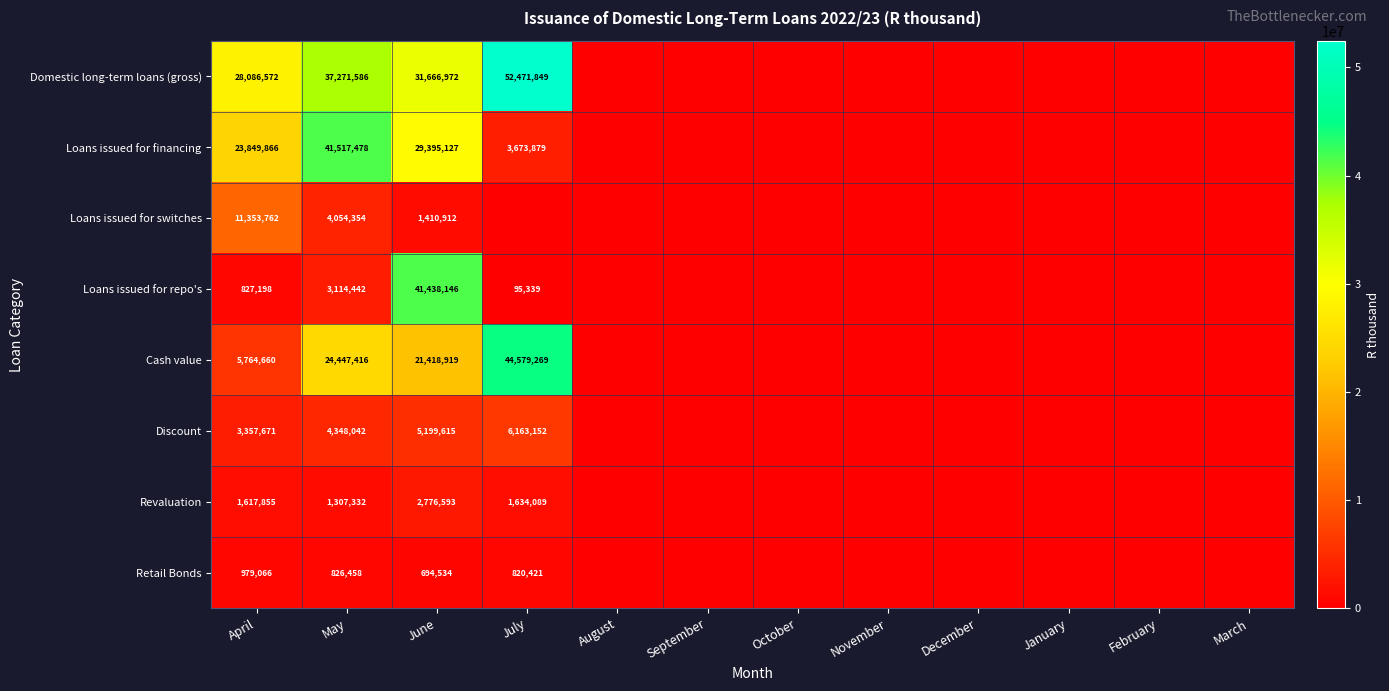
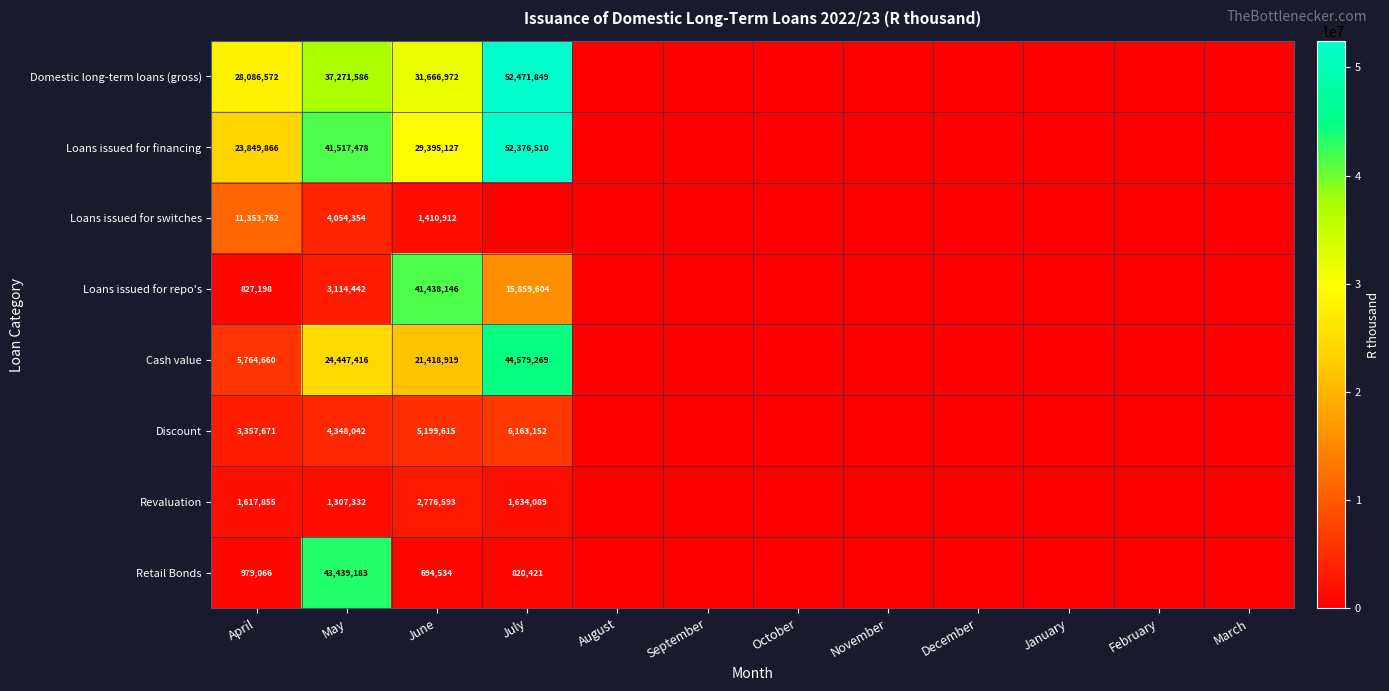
  {
    "Domestic long-term loans (gross)": {
      "April": "28,086,572",
      "May": "37,271,586",
      "June": "31,666,972",
      "July": "52,471,849"
    },
    "Loans issued for financing": {
      "April": "23,849,866",
      "May": "41,517,478",
      "June": "29,395,127",
-     "July": "3,673,879"
+     "July": "52,376,510"
    },
    "Loans issued for switches": {
      "April": "11,353,762",
      "May": "4,054,354",
      "June": "1,410,912"
    },
    "Loans issued for repo's": {
      "April": "827,198",
      "May": "3,114,442",
      "June": "41,438,146",
-     "July": "95,339"
+     "July": "15,859,604"
    },
    "Cash value": {
      "April": "5,764,660",
      "May": "24,447,416",
      "June": "21,418,919",
      "July": "44,579,269"
    },
    "Discount": {
      "April": "3,357,671",
      "May": "4,348,042",
      "June": "5,199,615",
      "July": "6,163,152"
    },
    "Revaluation": {
      "April": "1,617,855",
      "May": "1,307,332",
      "June": "2,776,593",
      "July": "1,634,089"
    },
    "Retail Bonds": {
      "April": "979,066",
-     "May": "826,458",
+     "May": "43,439,183",
      "June": "694,534",
      "July": "820,421"
    }
  }
